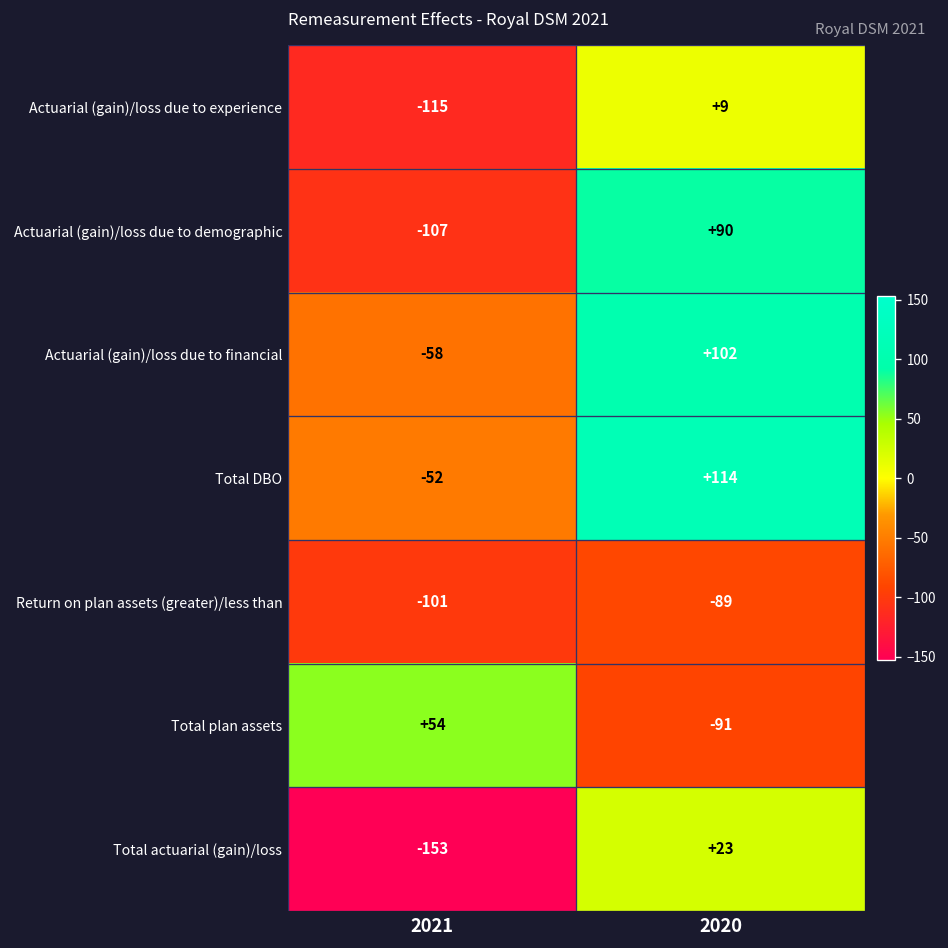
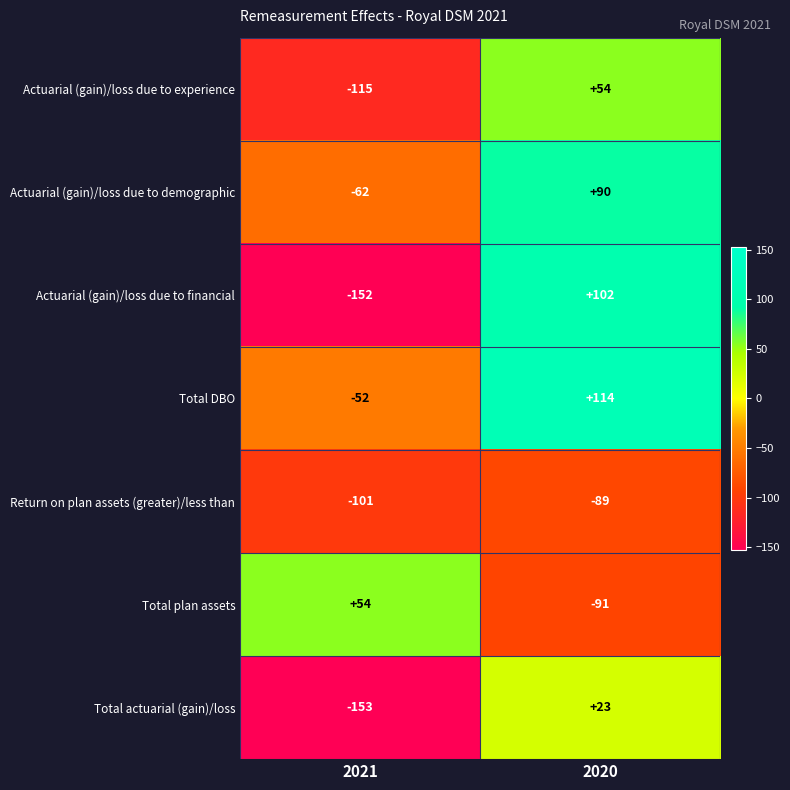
  {
    "Actuarial (gain)/loss due to experience": {
      "2021": "-115",
-     "2020": "+9"
+     "2020": "+54"
    },
    "Actuarial (gain)/loss due to demographic": {
-     "2021": "-107",
+     "2021": "-62",
      "2020": "+90"
    },
    "Actuarial (gain)/loss due to financial": {
-     "2021": "-58",
+     "2021": "-152",
      "2020": "+102"
    },
    "Total DBO": {
      "2021": "-52",
      "2020": "+114"
    },
    "Return on plan assets (greater)/less than": {
      "2021": "-101",
      "2020": "-89"
    },
    "Total plan assets": {
      "2021": "+54",
      "2020": "-91"
    },
    "Total actuarial (gain)/loss": {
      "2021": "-153",
      "2020": "+23"
    }
  }
